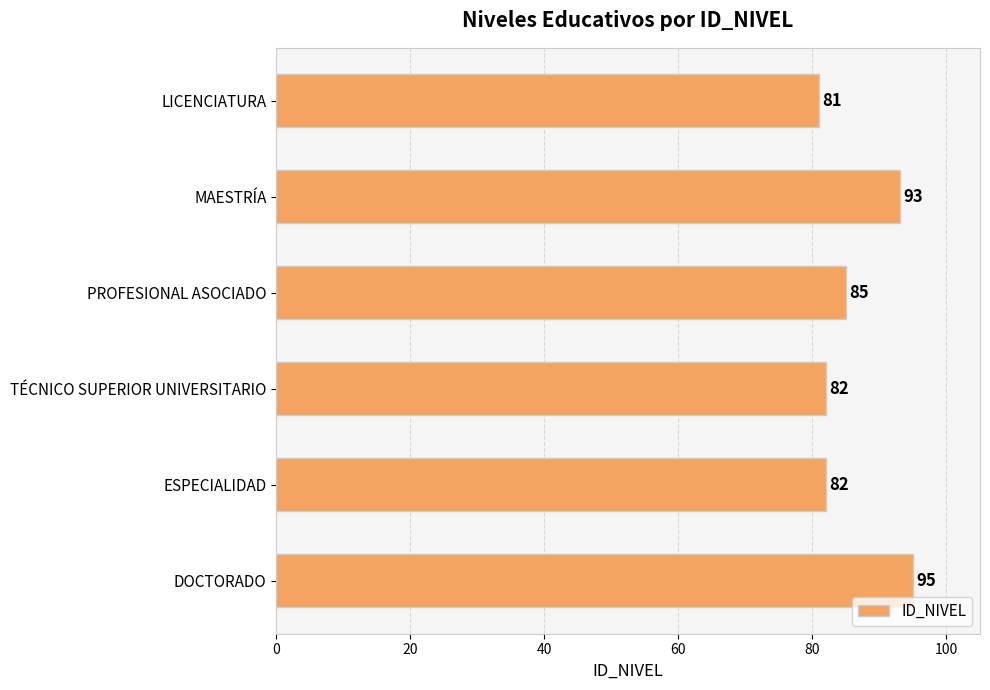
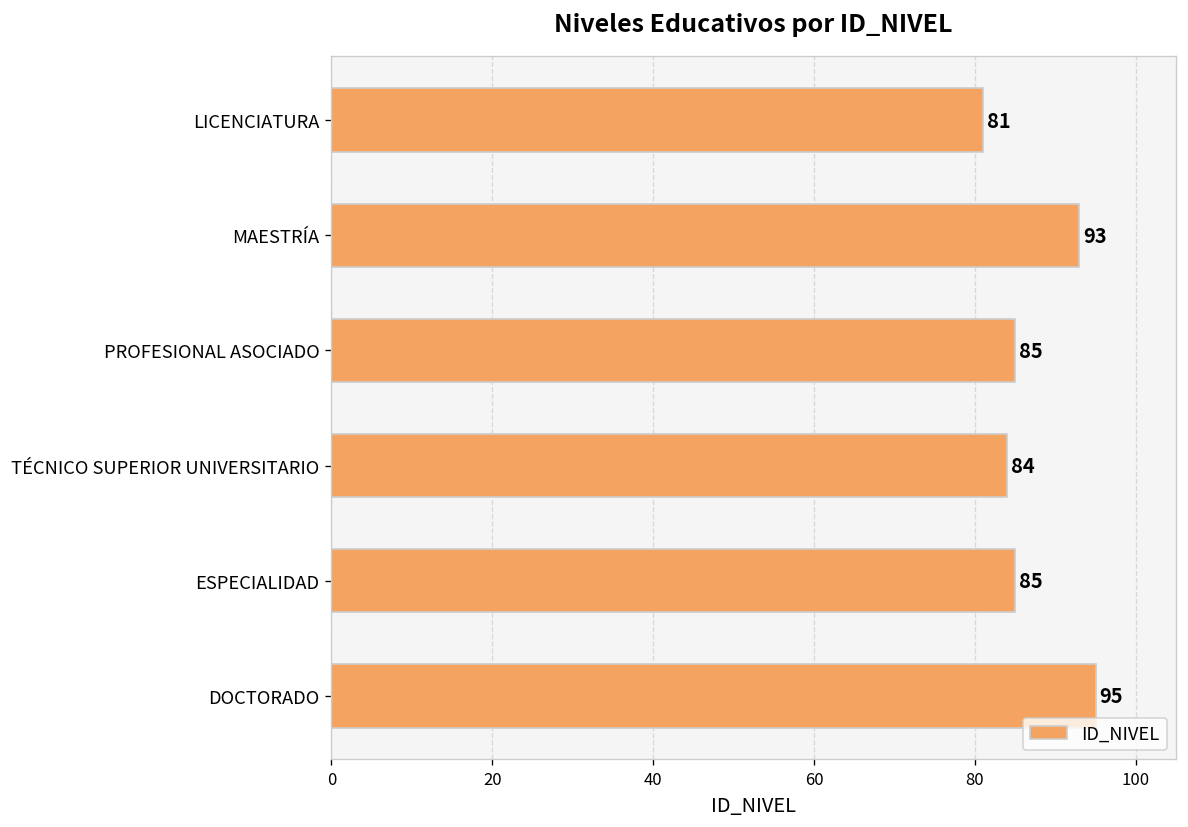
  {
    "LICENCIATURA": 81,
    "MAESTRÍA": 93,
    "PROFESIONAL ASOCIADO": 85,
-   "TÉCNICO SUPERIOR UNIVERSITARIO": 82,
-   "ESPECIALIDAD": 82,
+   "TÉCNICO SUPERIOR UNIVERSITARIO": 84,
+   "ESPECIALIDAD": 85,
    "DOCTORADO": 95
  }
